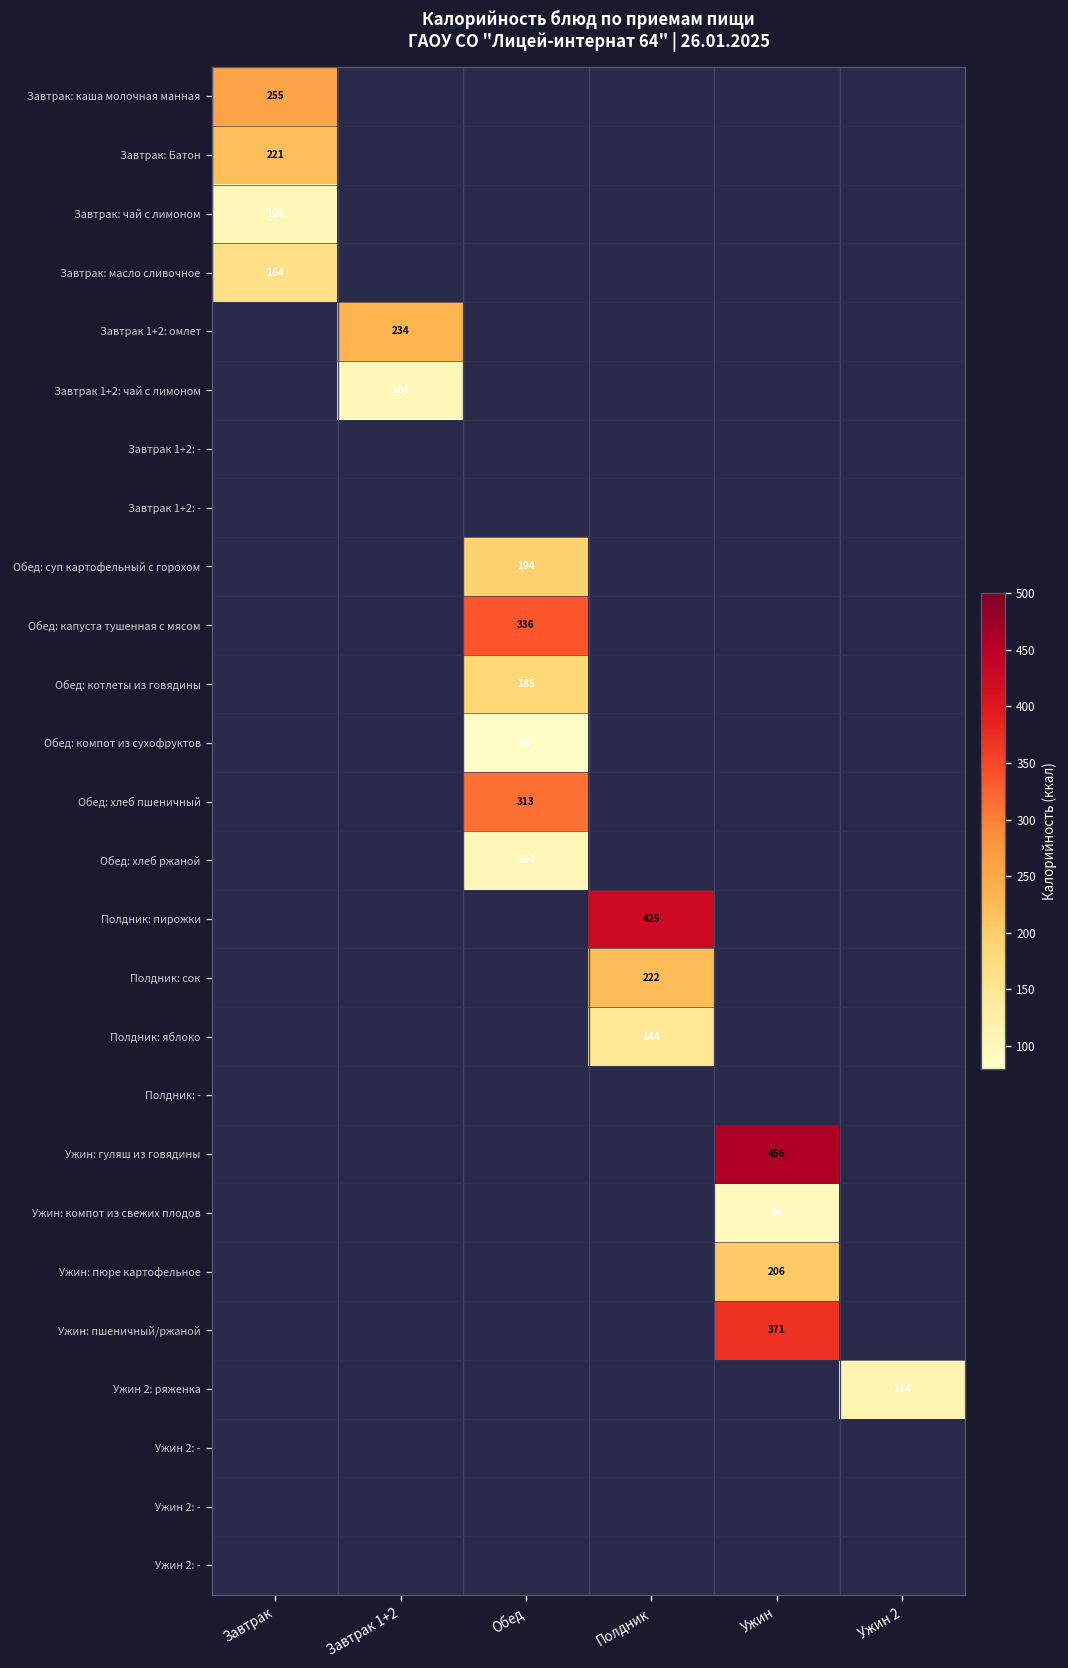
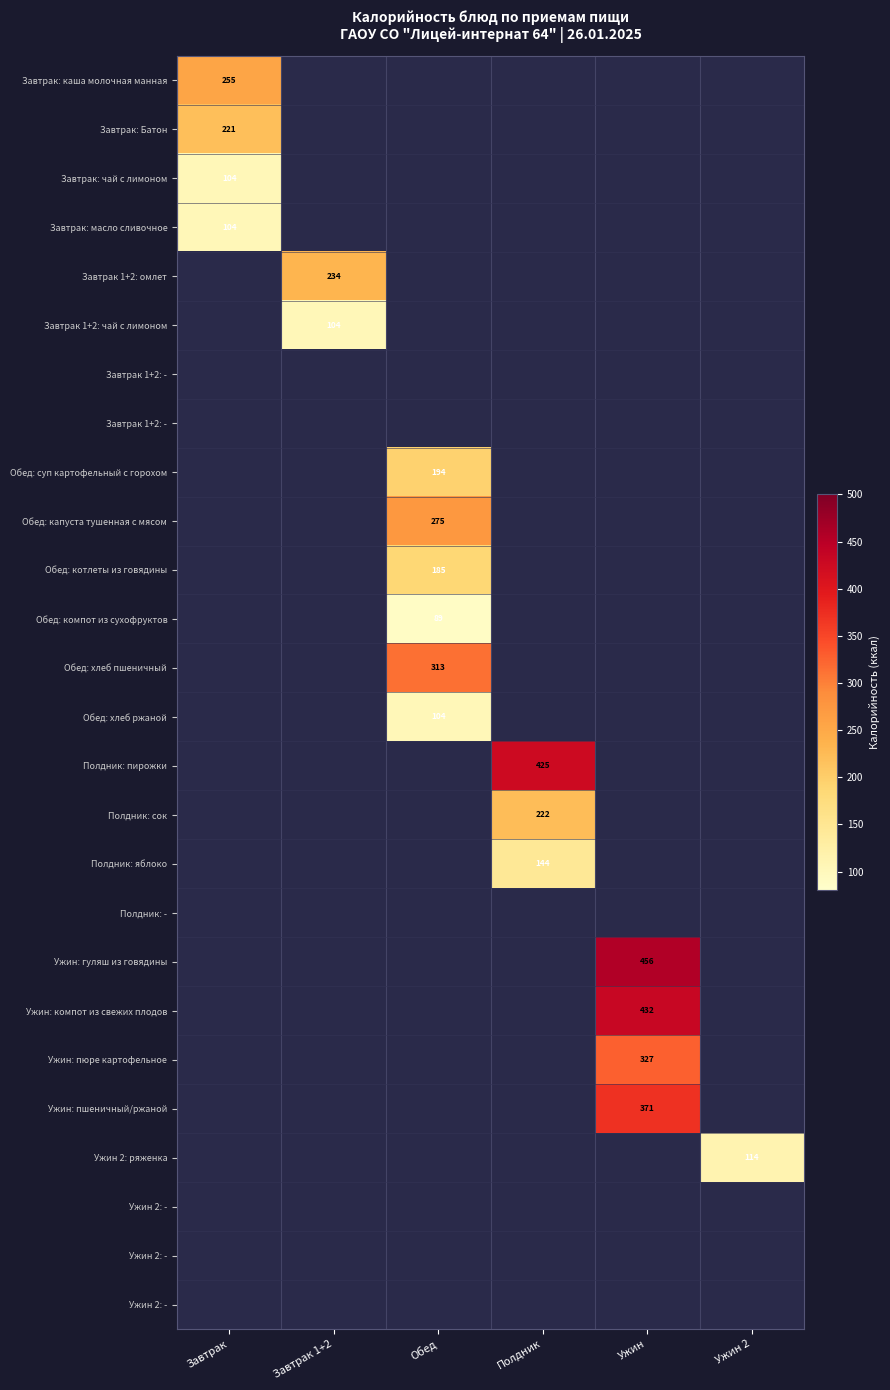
  {
    "Завтрак: каша молочная манная": {
      "Завтрак": 255
    },
    "Завтрак: Батон": {
      "Завтрак": 221
    },
    "Завтрак: чай с лимоном": {
      "Завтрак": 104
    },
    "Завтрак: масло сливочное": {
-     "Завтрак": 164
+     "Завтрак": 104
    },
    "Завтрак 1+2: омлет": {
      "Завтрак 1+2": 234
    },
    "Завтрак 1+2: чай с лимоном": {
      "Завтрак 1+2": 104
    },
    "Обед: суп картофельный с горохом": {
      "Обед": 194
    },
    "Обед: капуста тушенная с мясом": {
-     "Обед": 336
+     "Обед": 275
    },
    "Обед: котлеты из говядины": {
      "Обед": 185
    },
    "Обед: компот из сухофруктов": {
      "Обед": 89
    },
    "Обед: хлеб пшеничный": {
      "Обед": 313
    },
    "Обед: хлеб ржаной": {
      "Обед": 104
    },
    "Полдник: пирожки": {
      "Полдник": 425
    },
    "Полдник: сок": {
      "Полдник": 222
    },
    "Полдник: яблоко": {
      "Полдник": 144
    },
    "Ужин: гуляш из говядины": {
      "Ужин": 456
    },
    "Ужин: компот из свежих плодов": {
-     "Ужин": 96
+     "Ужин": 432
    },
    "Ужин: пюре картофельное": {
-     "Ужин": 206
+     "Ужин": 327
    },
    "Ужин: пшеничный/ржаной": {
      "Ужин": 371
    },
    "Ужин 2: ряженка": {
      "Ужин 2": 114
    }
  }
